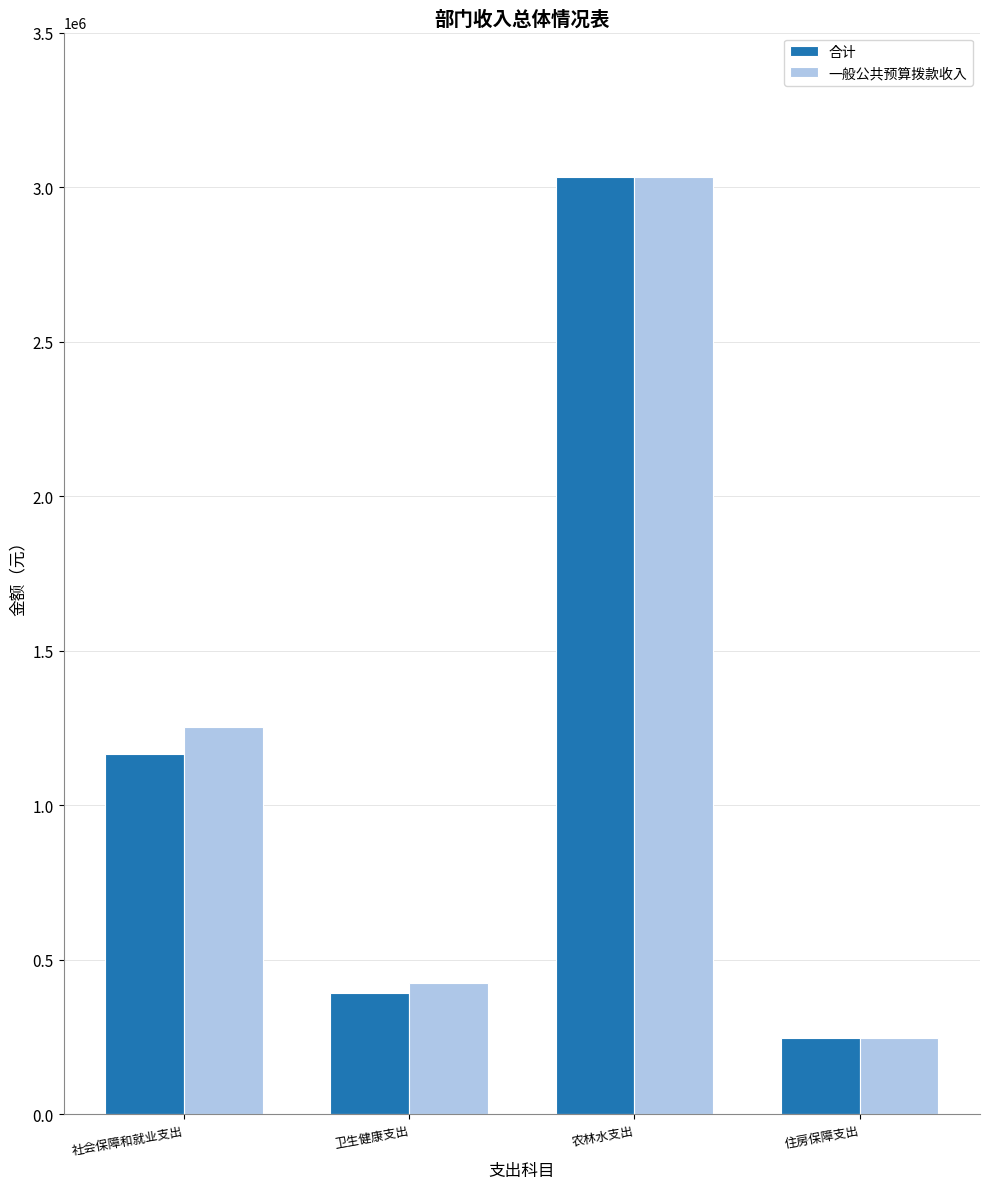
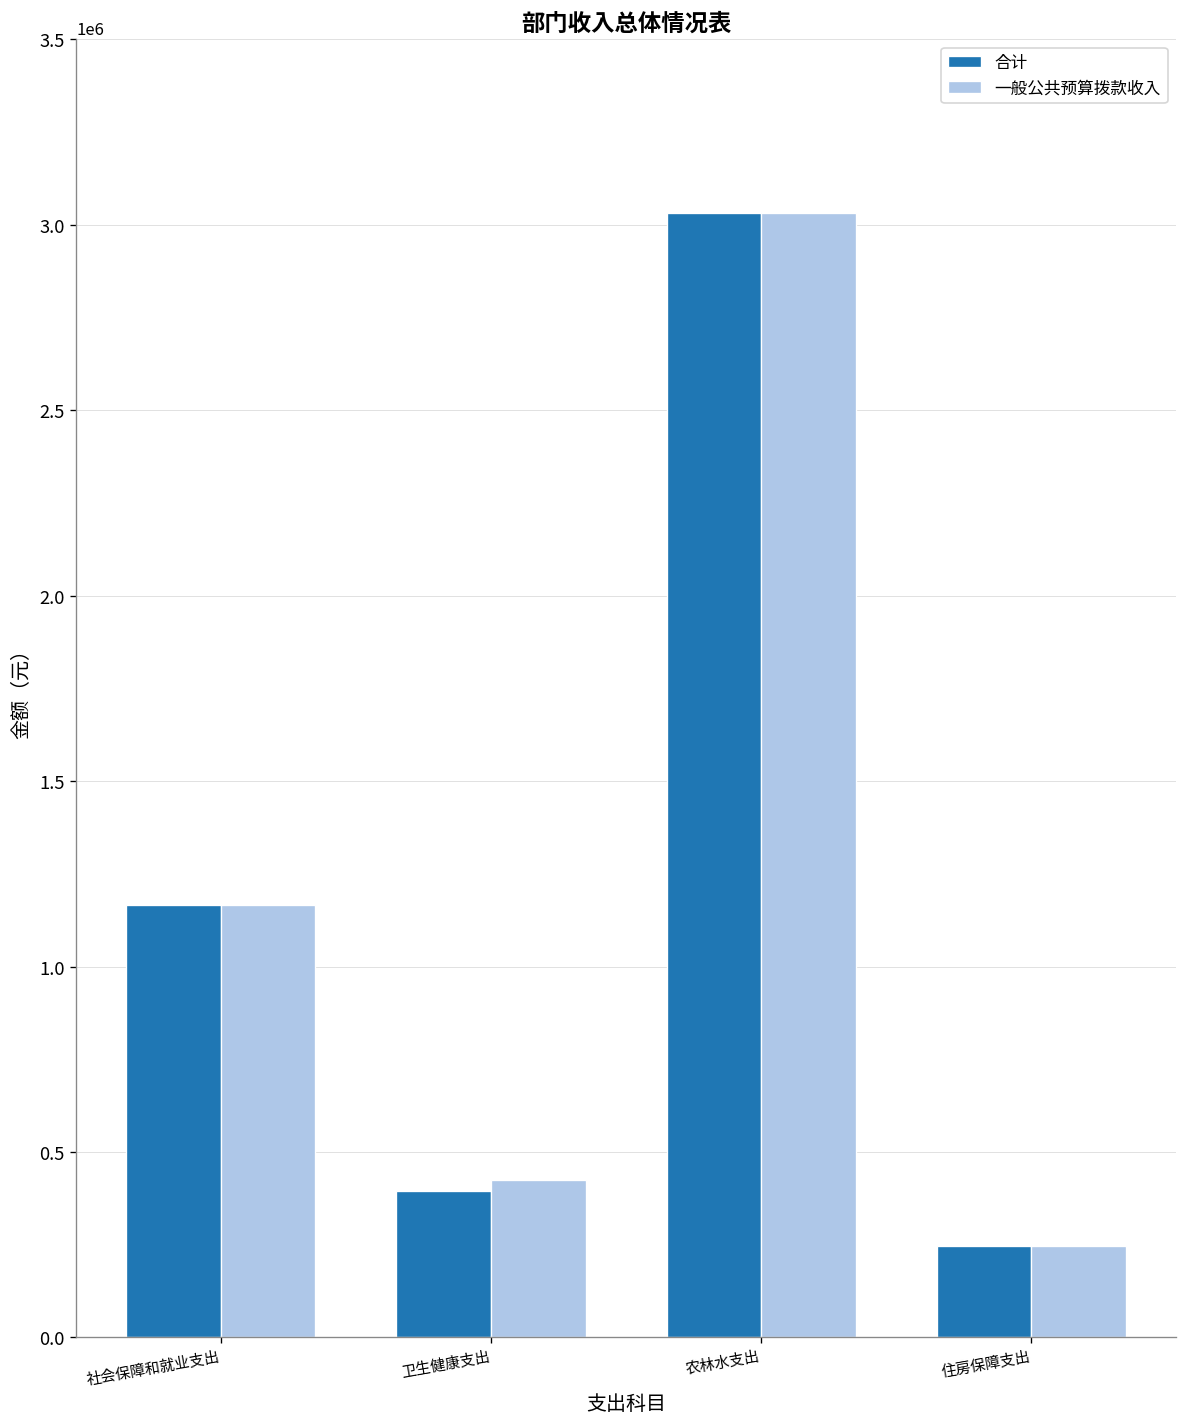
  {
    "合计": {
      "社会保障和就业支出": 1170000,
      "卫生健康支出": 390000,
      "农林水支出": 3030000,
      "住房保障支出": 250000
    },
    "一般公共预算拨款收入": {
-     "社会保障和就业支出": 1250000,
+     "社会保障和就业支出": 1170000,
      "卫生健康支出": 420000,
      "农林水支出": 3030000,
      "住房保障支出": 250000
    }
  }
